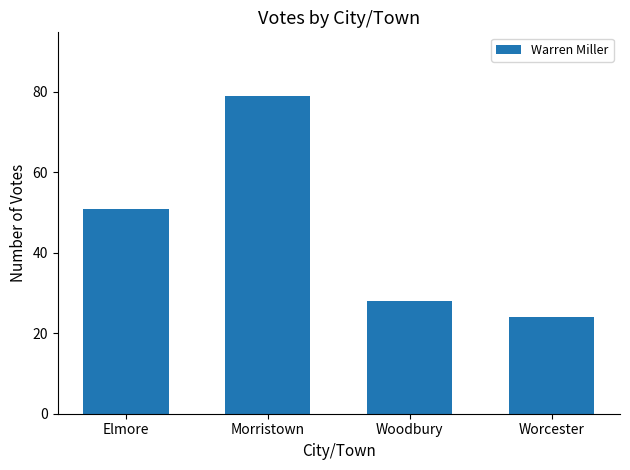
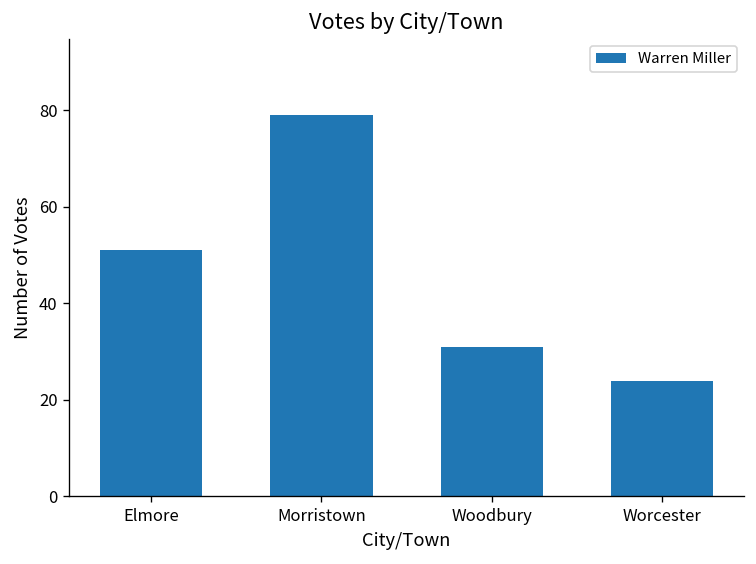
  {
    "Elmore": 51,
    "Morristown": 79,
-   "Woodbury": 28,
+   "Woodbury": 31,
    "Worcester": 24
  }
